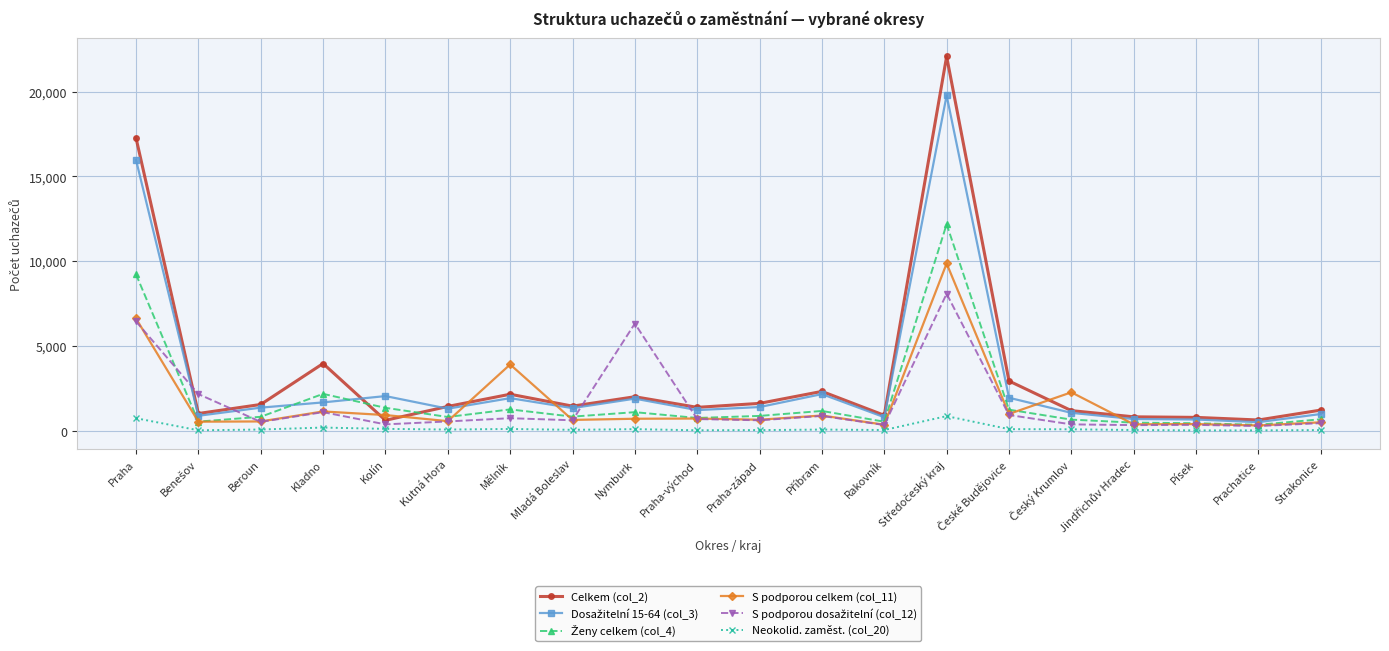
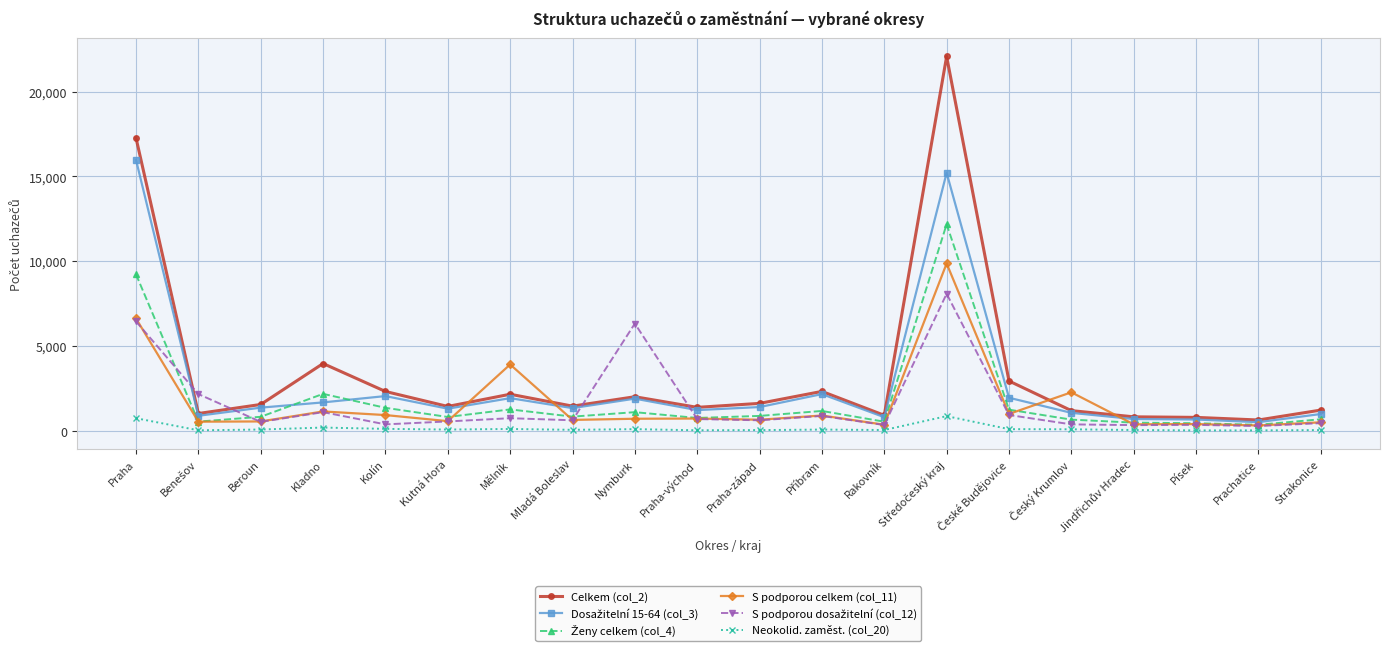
  {
    "Celkem (col_2)": {
      "Praha": "17,300",
      "Beroun": "1,500",
      "Kladno": "4,000",
-     "Kolín": "600",
+     "Kolín": "2,300",
      "Mělník": "2,200",
      "Praha-východ": "1,400",
      "Praha-západ": "1,600",
      "Příbram": "2,300",
      "Středočeský kraj": "22,100",
      "České Budějovice": "2,900",
      "Strakonice": "1,200"
    },
    "Dosažitelní 15-64 (col_3)": {
      "Praha": "16,000",
      "Beroun": "1,400",
      "Kladno": "1,700",
      "Kolín": "2,000",
      "Mělník": "1,900",
      "Praha-východ": "1,200",
      "Praha-západ": "1,400",
      "Příbram": "2,200",
-     "Středočeský kraj": "19,800",
+     "Středočeský kraj": "15,200",
      "České Budějovice": "1,900",
      "Strakonice": "1,000"
    },
    "S podporou celkem (col_11)": {
      "Praha": "6,600",
      "Kolín": "900",
      "Mělník": "3,900",
      "Nymburk": "700",
      "Středočeský kraj": "9,900",
      "Český Krumlov": "2,300"
    },
    "S podporou dosažitelní (col_12)": {
      "Praha": "6,400",
      "Benešov": "2,200",
      "Kolín": "400",
      "Mělník": "700",
      "Nymburk": "6,300",
      "Středočeský kraj": "8,100",
      "Český Krumlov": "400"
    }
  }
